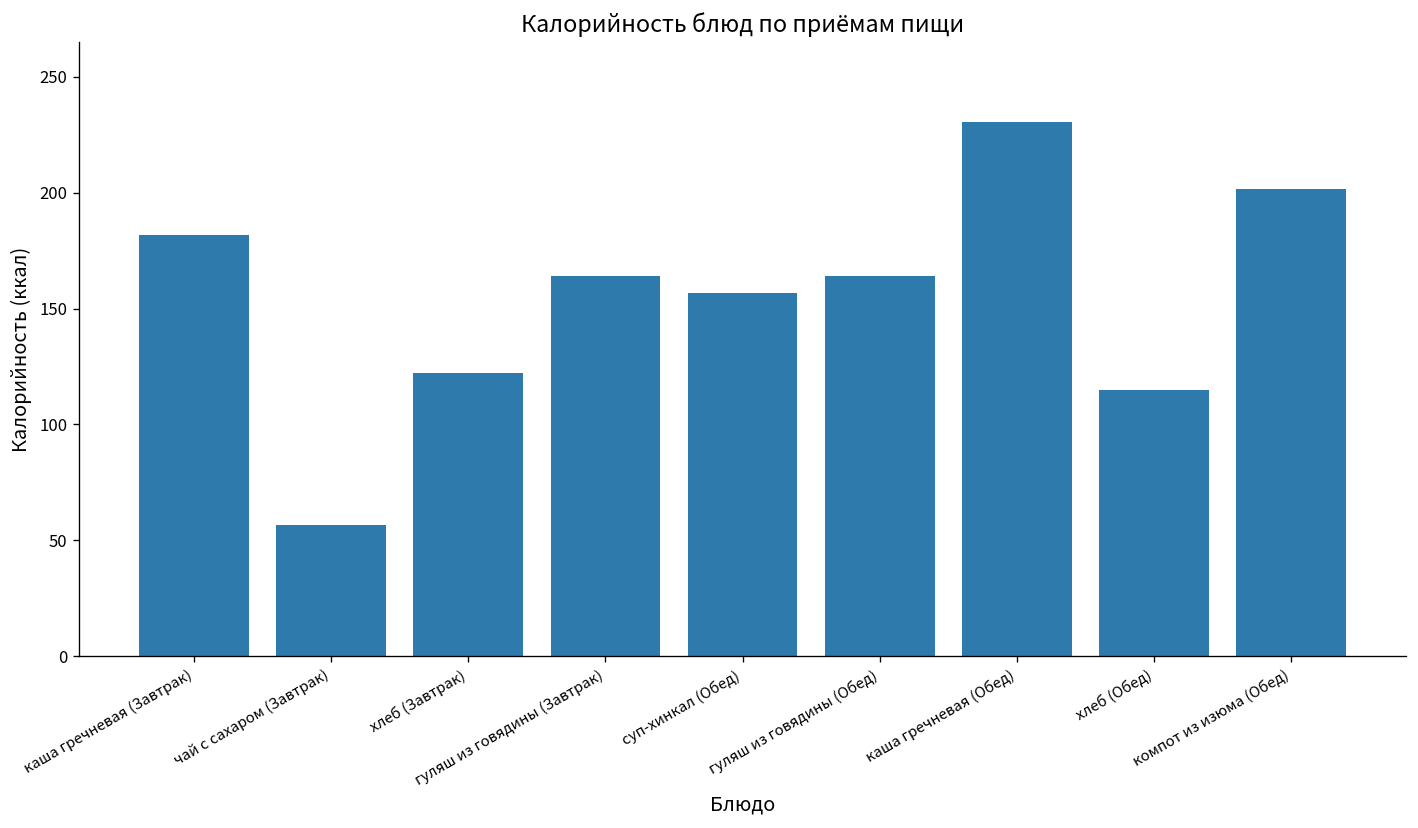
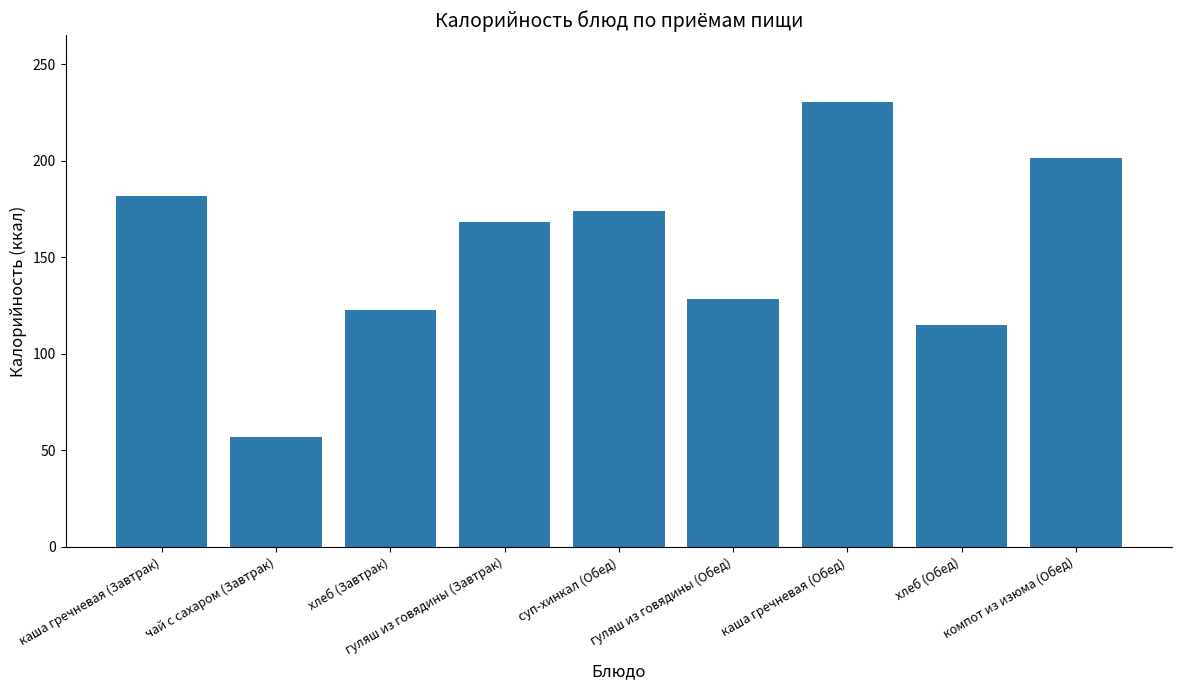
  {
    "каша гречневая (Завтрак)": 182,
    "чай с сахаром (Завтрак)": 57,
    "хлеб (Завтрак)": 122,
-   "гуляш из говядины (Завтрак)": 164,
-   "суп-хинкал (Обед)": 157,
-   "гуляш из говядины (Обед)": 164,
+   "гуляш из говядины (Завтрак)": 168,
+   "суп-хинкал (Обед)": 174,
+   "гуляш из говядины (Обед)": 129,
    "каша гречневая (Обед)": 230,
    "хлеб (Обед)": 115,
    "компот из изюма (Обед)": 202
  }
